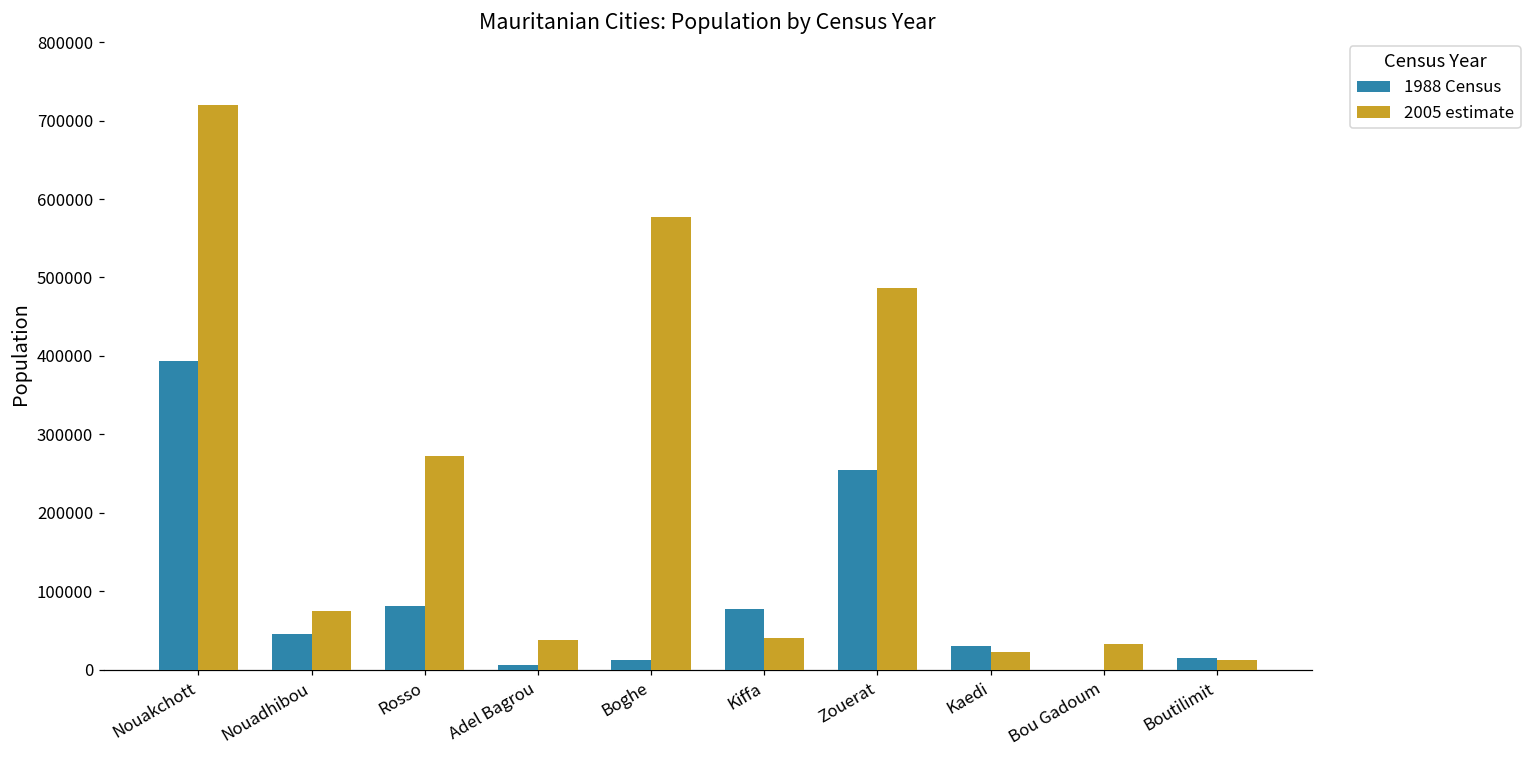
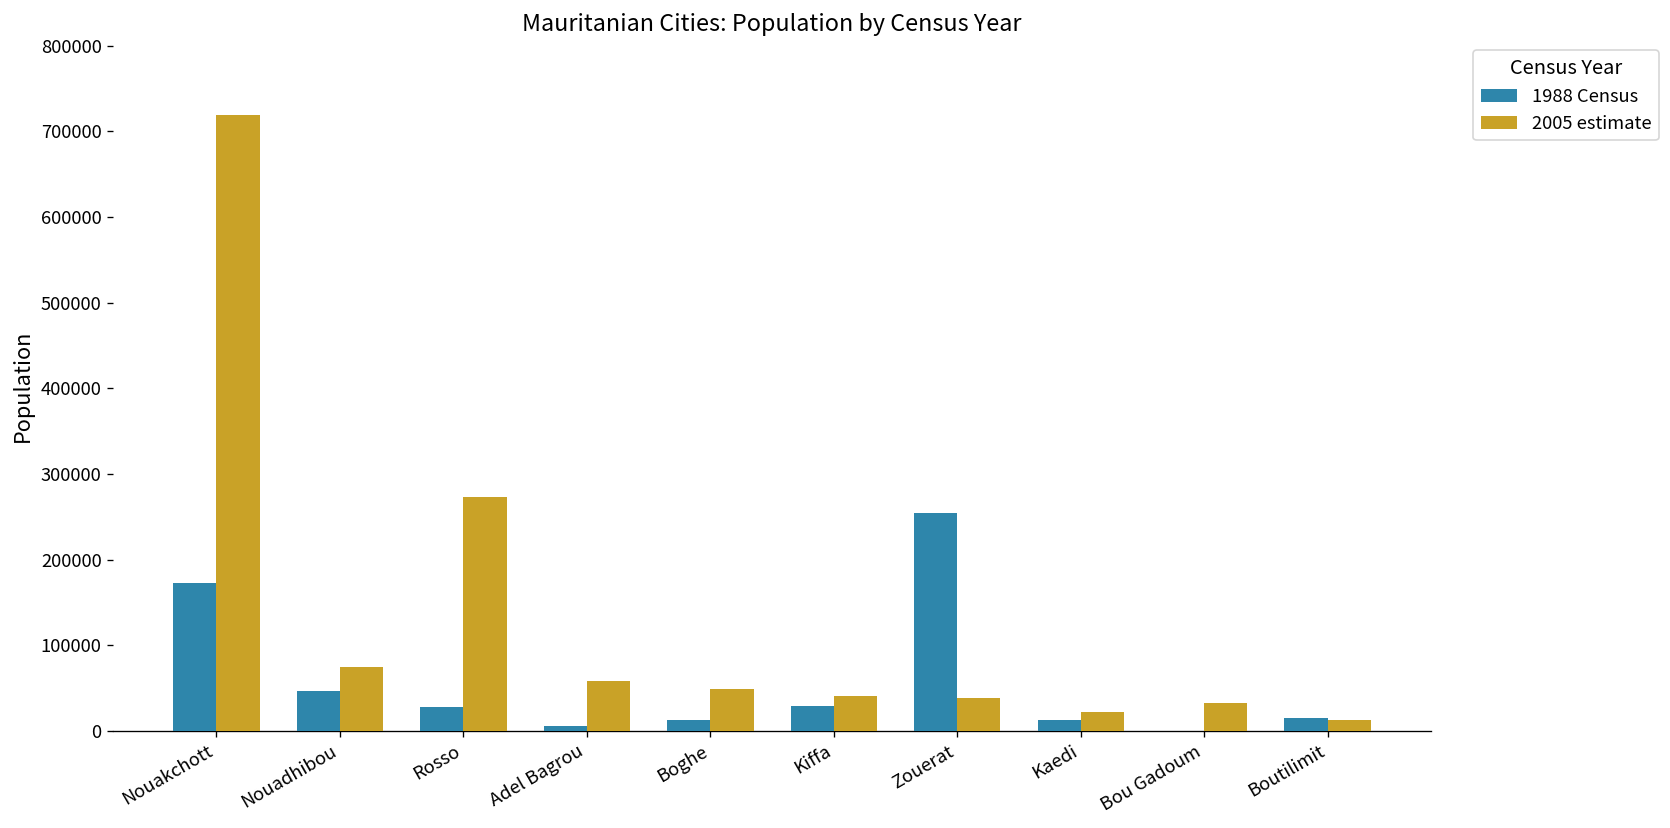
  {
    "1988 Census": {
-     "Nouakchott": 390000,
+     "Nouakchott": 170000,
      "Nouadhibou": 50000,
-     "Rosso": 80000,
+     "Rosso": 30000,
      "Adel Bagrou": 10000,
      "Boghe": 10000,
-     "Kiffa": 80000,
+     "Kiffa": 30000,
      "Zouerat": 250000,
-     "Kaedi": 30000,
+     "Kaedi": 10000,
      "Bou Gadoum": 0,
      "Boutilimit": 10000
    },
    "2005 estimate": {
      "Nouakchott": 720000,
      "Nouadhibou": 70000,
      "Rosso": 270000,
-     "Adel Bagrou": 40000,
-     "Boghe": 580000,
+     "Adel Bagrou": 60000,
+     "Boghe": 50000,
      "Kiffa": 40000,
-     "Zouerat": 490000,
+     "Zouerat": 40000,
      "Kaedi": 20000,
      "Bou Gadoum": 30000,
      "Boutilimit": 10000
    }
  }
